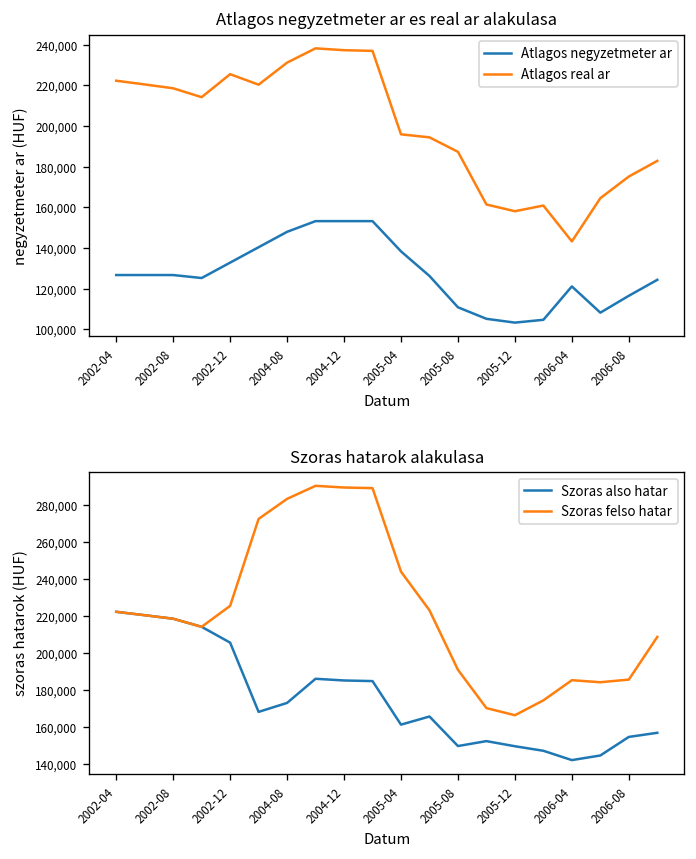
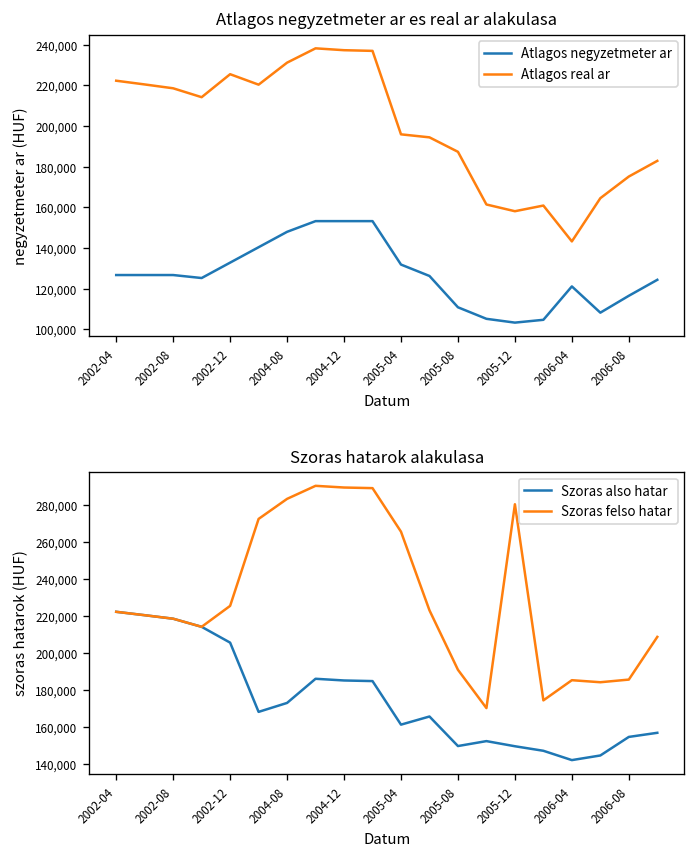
  {
    "Atlagos negyzetmeter ar es real ar alakulasa": {
      "Atlagos negyzetmeter ar": {
        "2002-04": "127,000",
        "2002-08": "127,000",
        "2002-12": "133,000",
        "2004-08": "148,000",
        "2004-12": "153,000",
-       "2005-04": "138,000",
+       "2005-04": "132,000",
        "2005-08": "111,000",
        "2005-12": "103,000",
        "2006-04": "121,000",
        "2006-08": "116,000"
      },
      "Atlagos real ar": {
        "2002-04": "222,000",
        "2002-08": "219,000",
        "2002-12": "225,000",
        "2004-08": "231,000",
        "2004-12": "237,000",
        "2005-04": "196,000",
        "2005-08": "187,000",
        "2005-12": "158,000",
        "2006-04": "143,000",
        "2006-08": "175,000"
      }
    },
    "Szoras hatarok alakulasa": {
      "Szoras also hatar": {
        "2002-12": "206,000",
        "2004-08": "173,000",
        "2004-12": "185,000",
        "2005-04": "161,000",
        "2005-08": "150,000",
        "2005-12": "150,000",
        "2006-04": "142,000",
        "2006-08": "155,000"
      },
      "Szoras felso hatar": {
        "2002-12": "225,000",
        "2004-08": "283,000",
        "2004-12": "289,000",
-       "2005-04": "244,000",
+       "2005-04": "265,000",
        "2005-08": "191,000",
-       "2005-12": "166,000",
+       "2005-12": "280,000",
        "2006-04": "185,000",
        "2006-08": "186,000"
      }
    }
  }
